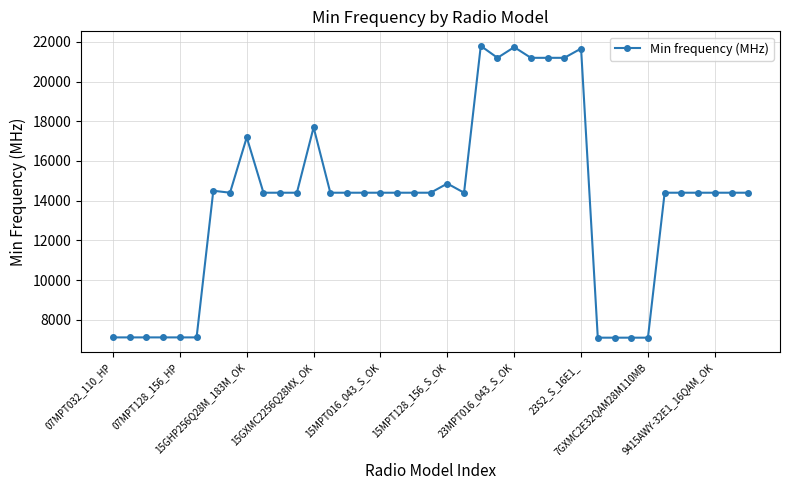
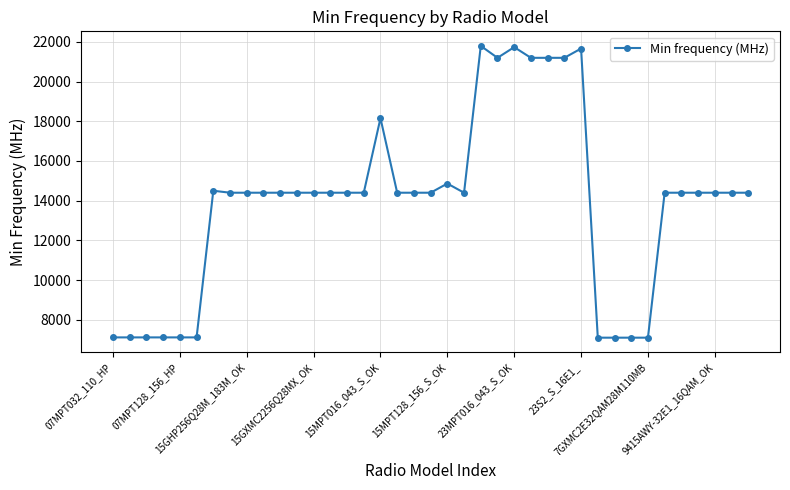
  {
    "07MPT032_110_HP": 7100,
    "07MPT128_156_HP": 7100,
-   "15GHP256Q28M_183M_OK": 17200,
-   "15GXMC2256Q28MX_OK": 17700,
-   "15MPT016_043_S_OK": 14400,
+   "15GHP256Q28M_183M_OK": 14400,
+   "15GXMC2256Q28MX_OK": 14400,
+   "15MPT016_043_S_OK": 18200,
    "15MPT128_156_S_OK": 14900,
    "23MPT016_043_S_OK": 21700,
    "23S2_S_16E1_": 21700,
    "7GXMC2E32QAM28M110MB": 7100,
    "9415AWY-32E1_16QAM_OK": 14400
  }
